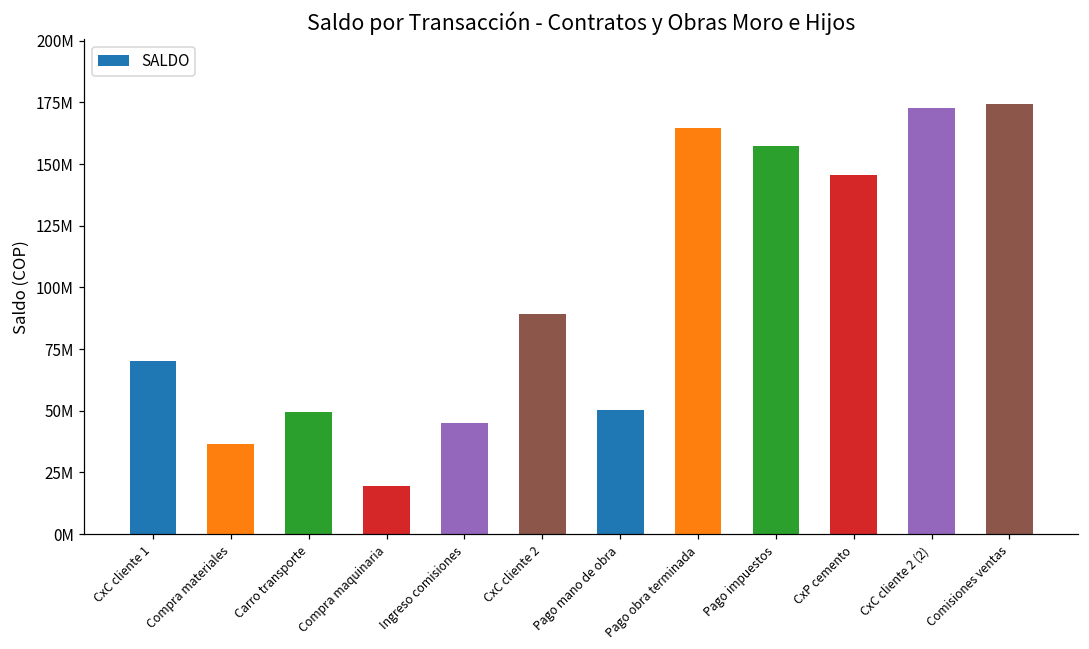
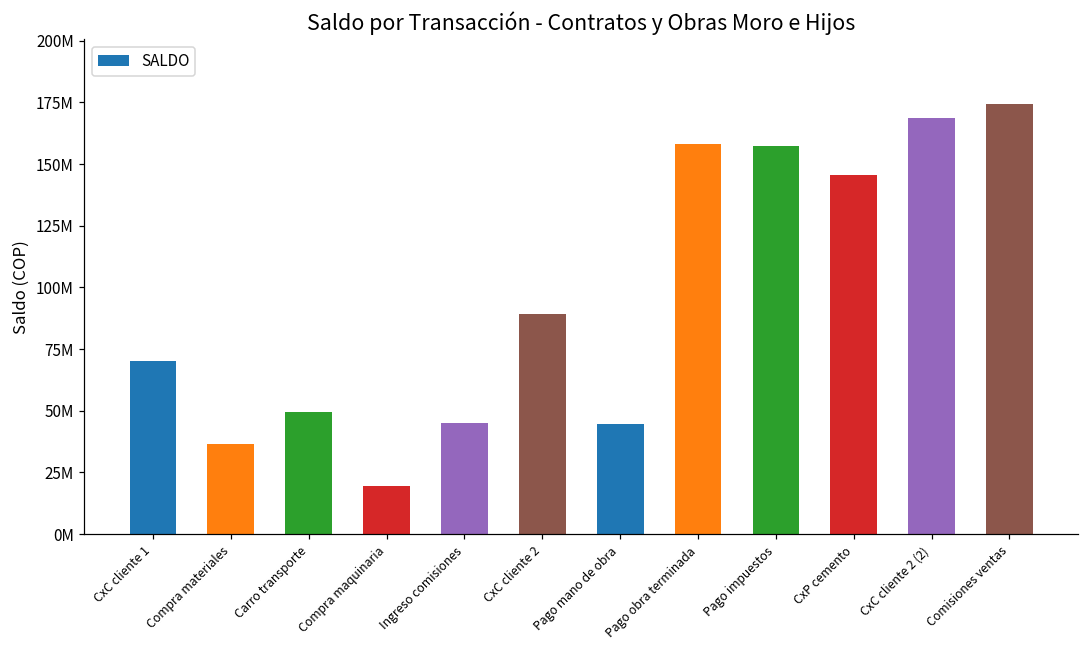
  {
    "CxC cliente 1": 70000000,
    "Compra materiales": 36000000,
    "Carro transporte": 50000000,
    "Compra maquinaria": 20000000,
    "Ingreso comisiones": 45000000,
    "CxC cliente 2": 89000000,
-   "Pago mano de obra": 50000000,
-   "Pago obra terminada": 165000000,
+   "Pago mano de obra": 45000000,
+   "Pago obra terminada": 158000000,
    "Pago impuestos": 158000000,
    "CxP cemento": 146000000,
-   "CxC cliente 2 (2)": 173000000,
+   "CxC cliente 2 (2)": 169000000,
    "Comisiones ventas": 175000000
  }
